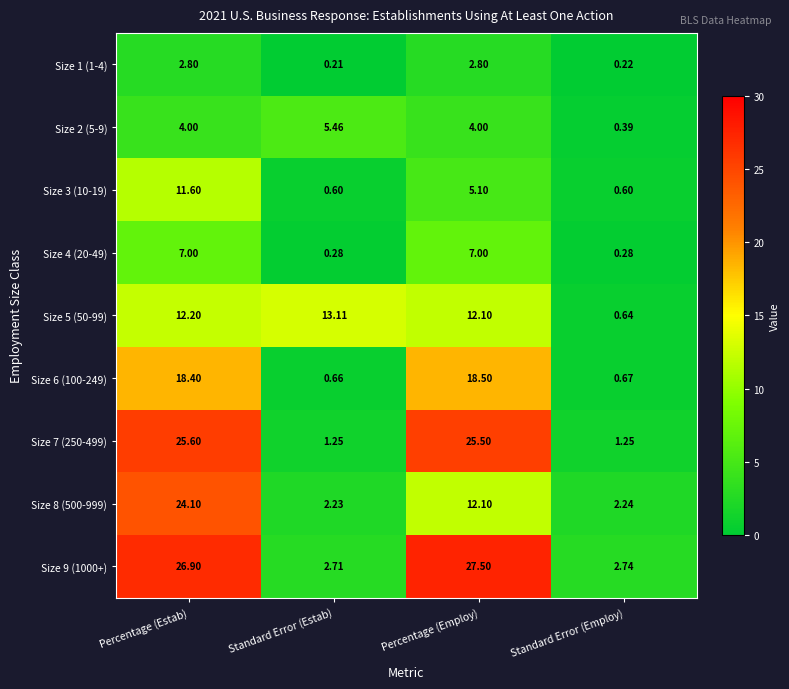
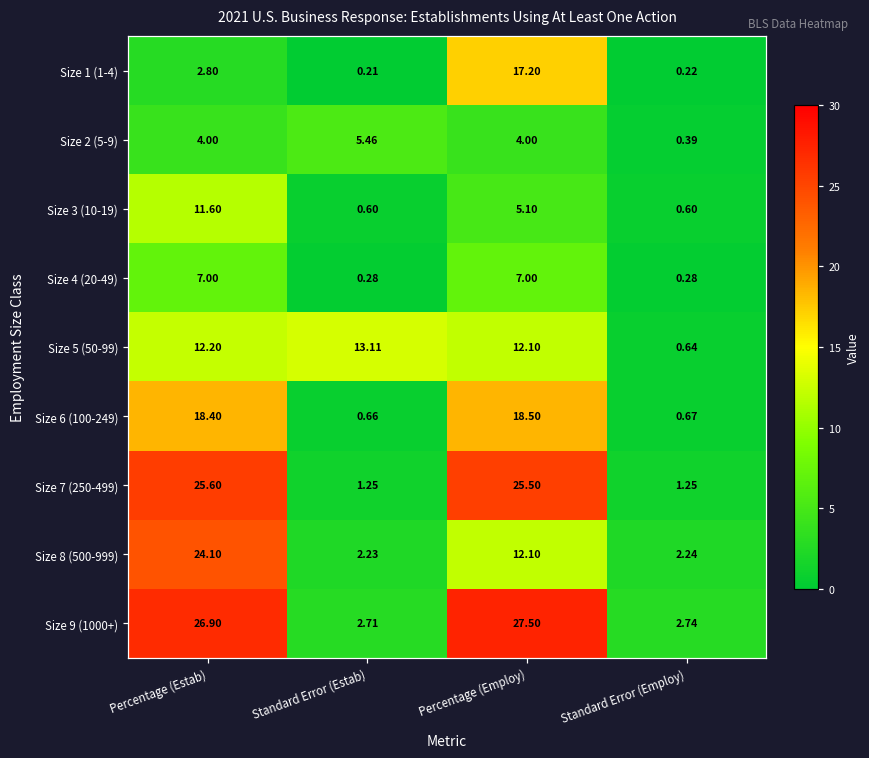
  {
    "Size 1 (1-4)": {
      "Percentage (Estab)": 2.80,
      "Standard Error (Estab)": 0.21,
-     "Percentage (Employ)": 2.80,
+     "Percentage (Employ)": 17.20,
      "Standard Error (Employ)": 0.22
    },
    "Size 2 (5-9)": {
      "Percentage (Estab)": 4.00,
      "Standard Error (Estab)": 5.46,
      "Percentage (Employ)": 4.00,
      "Standard Error (Employ)": 0.39
    },
    "Size 3 (10-19)": {
      "Percentage (Estab)": 11.60,
      "Standard Error (Estab)": 0.60,
      "Percentage (Employ)": 5.10,
      "Standard Error (Employ)": 0.60
    },
    "Size 4 (20-49)": {
      "Percentage (Estab)": 7.00,
      "Standard Error (Estab)": 0.28,
      "Percentage (Employ)": 7.00,
      "Standard Error (Employ)": 0.28
    },
    "Size 5 (50-99)": {
      "Percentage (Estab)": 12.20,
      "Standard Error (Estab)": 13.11,
      "Percentage (Employ)": 12.10,
      "Standard Error (Employ)": 0.64
    },
    "Size 6 (100-249)": {
      "Percentage (Estab)": 18.40,
      "Standard Error (Estab)": 0.66,
      "Percentage (Employ)": 18.50,
      "Standard Error (Employ)": 0.67
    },
    "Size 7 (250-499)": {
      "Percentage (Estab)": 25.60,
      "Standard Error (Estab)": 1.25,
      "Percentage (Employ)": 25.50,
      "Standard Error (Employ)": 1.25
    },
    "Size 8 (500-999)": {
      "Percentage (Estab)": 24.10,
      "Standard Error (Estab)": 2.23,
      "Percentage (Employ)": 12.10,
      "Standard Error (Employ)": 2.24
    },
    "Size 9 (1000+)": {
      "Percentage (Estab)": 26.90,
      "Standard Error (Estab)": 2.71,
      "Percentage (Employ)": 27.50,
      "Standard Error (Employ)": 2.74
    }
  }
